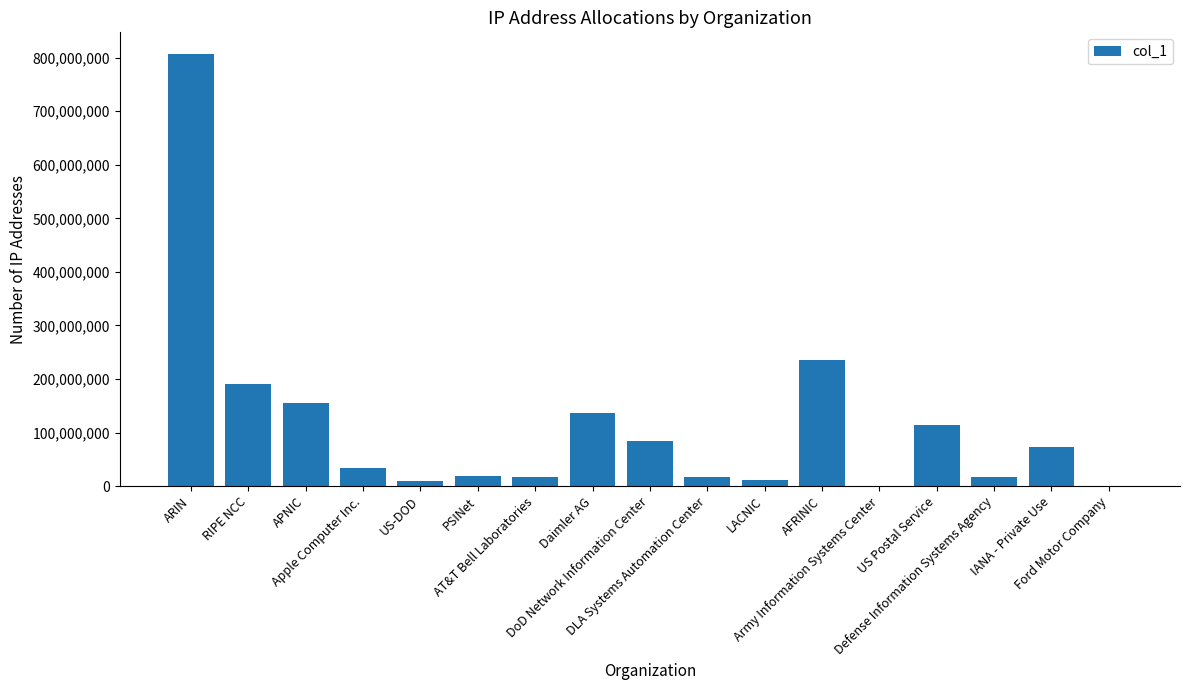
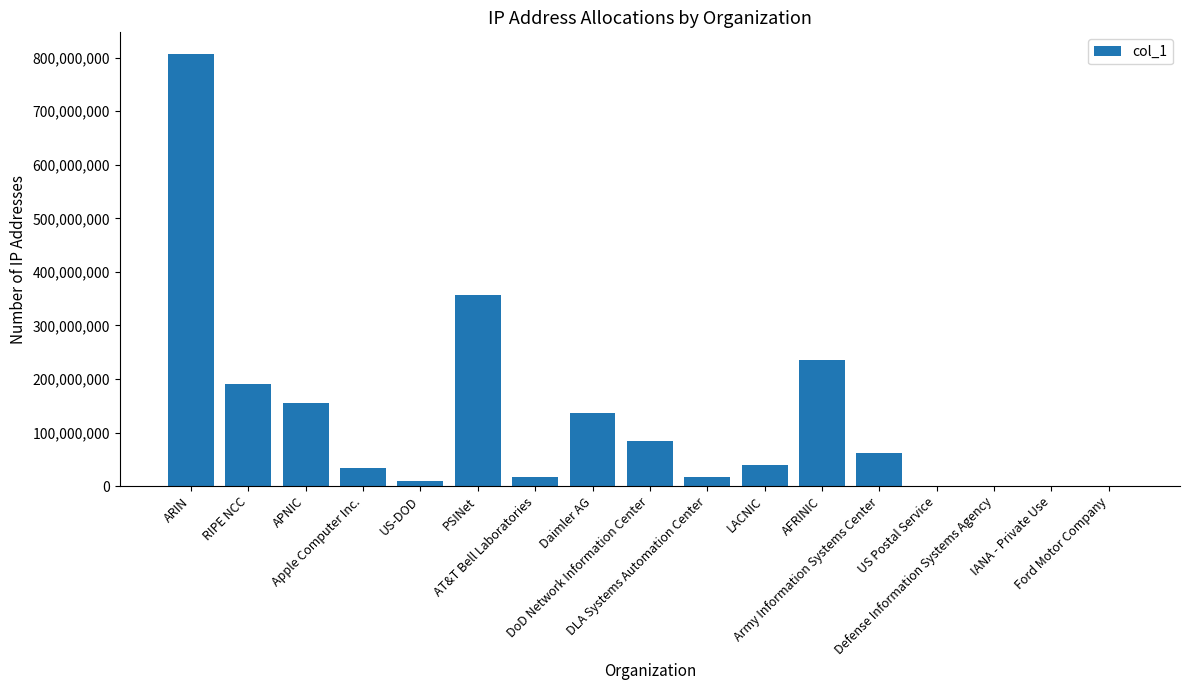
  {
    "ARIN": "810,000,000",
    "RIPE NCC": "190,000,000",
    "APNIC": "150,000,000",
    "Apple Computer Inc.": "30,000,000",
    "US-DOD": "10,000,000",
-   "PSINet": "20,000,000",
+   "PSINet": "360,000,000",
    "AT&T Bell Laboratories": "20,000,000",
    "Daimler AG": "140,000,000",
    "DoD Network Information Center": "90,000,000",
    "DLA Systems Automation Center": "20,000,000",
-   "LACNIC": "10,000,000",
+   "LACNIC": "40,000,000",
    "AFRINIC": "240,000,000",
-   "Army Information Systems Center": "0",
-   "US Postal Service": "110,000,000",
-   "Defense Information Systems Agency": "20,000,000",
-   "IANA - Private Use": "70,000,000"
+   "Army Information Systems Center": "60,000,000",
+   "US Postal Service": "0",
+   "Defense Information Systems Agency": "0",
+   "IANA - Private Use": "0"
  }
